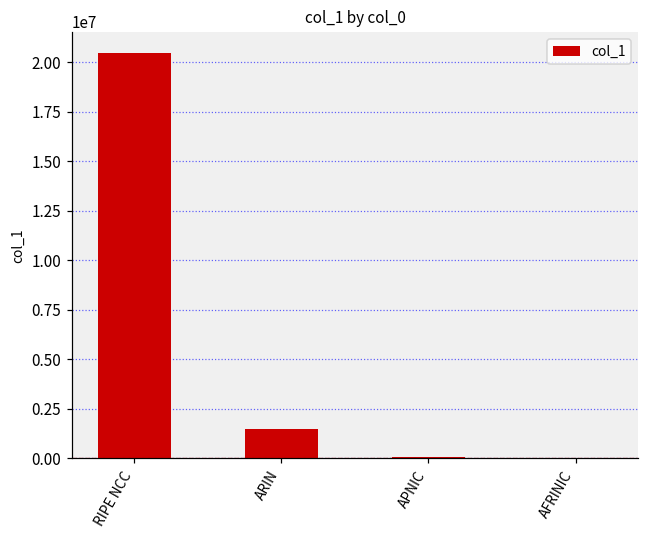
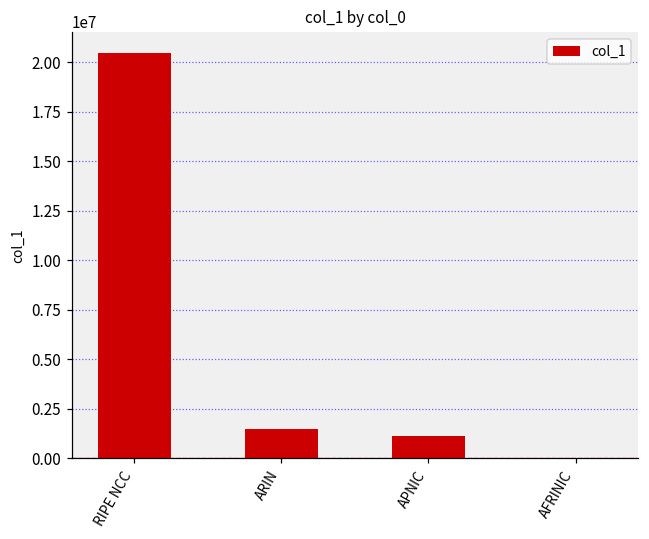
  {
    "RIPE NCC": 20500000,
    "ARIN": 1500000,
-   "APNIC": 100000
+   "APNIC": 1100000
  }
